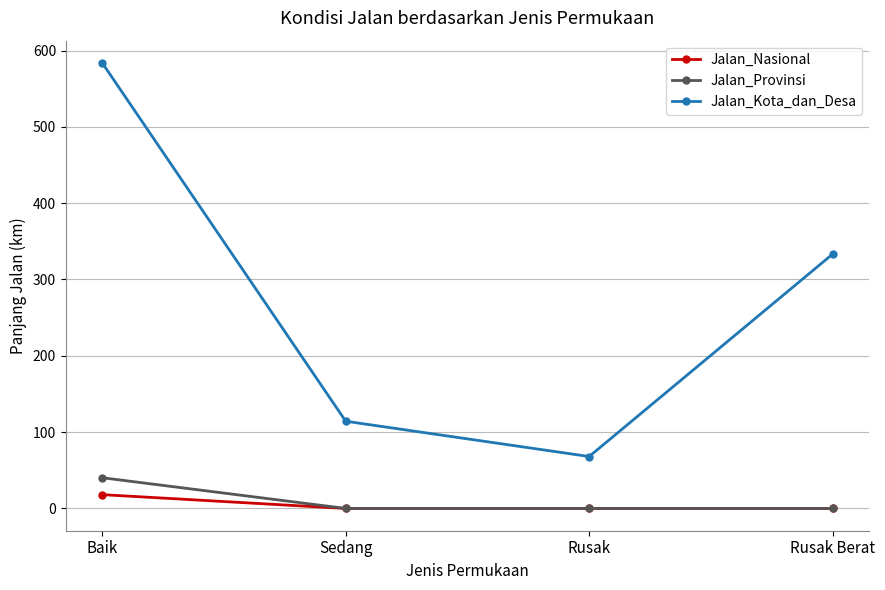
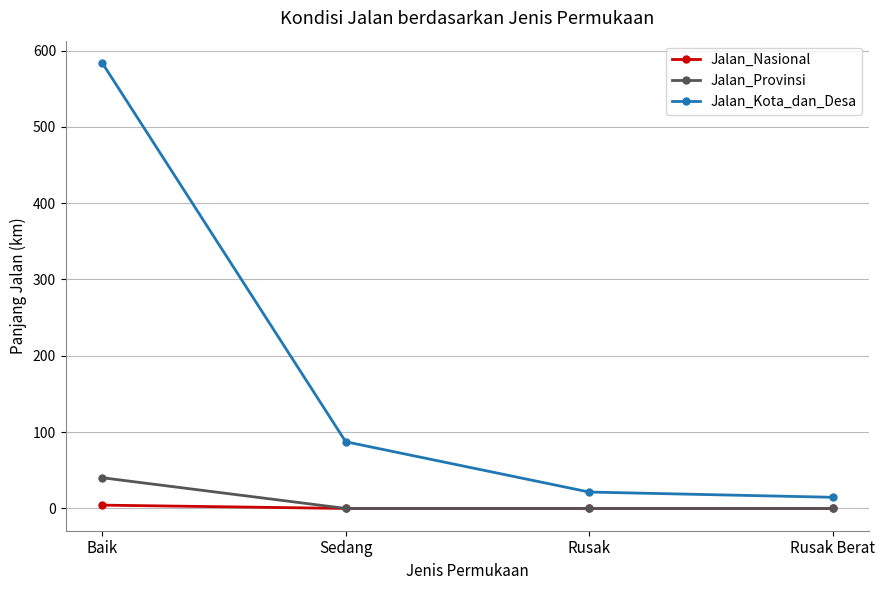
  {
    "Jalan_Nasional": {
-     "Baik": 20
+     "Baik": 0
    },
    "Jalan_Provinsi": {
      "Baik": 40
    },
    "Jalan_Kota_dan_Desa": {
      "Baik": 580,
-     "Sedang": 110,
-     "Rusak": 70,
-     "Rusak Berat": 330
+     "Sedang": 90,
+     "Rusak": 20,
+     "Rusak Berat": 10
    }
  }
